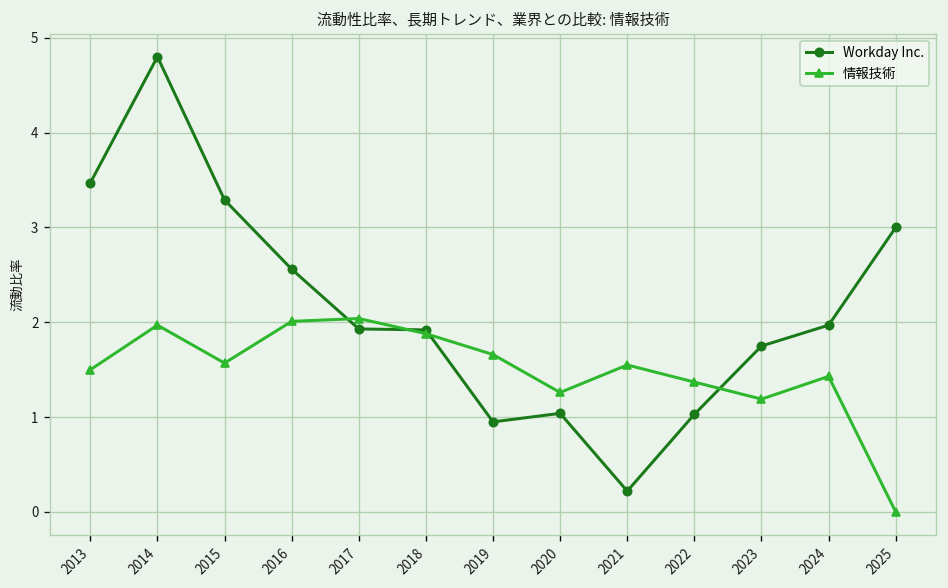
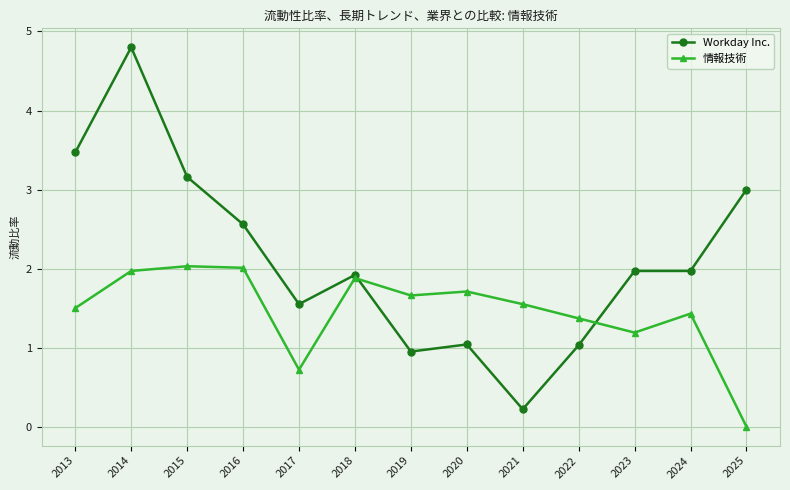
  {
    "Workday Inc.": {
      "2013": 3.5,
      "2014": 4.8,
-     "2015": 3.3,
+     "2015": 3.2,
      "2016": 2.6,
-     "2017": 1.9,
+     "2017": 1.6,
      "2018": 1.9,
      "2019": 1.0,
      "2020": 1.0,
      "2021": 0.2,
      "2022": 1.0,
-     "2023": 1.8,
+     "2023": 2.0,
      "2024": 2.0,
      "2025": 3.0
    },
    "情報技術": {
      "2013": 1.5,
      "2014": 2.0,
-     "2015": 1.6,
+     "2015": 2.0,
      "2016": 2.0,
-     "2017": 2.0,
+     "2017": 0.7,
      "2018": 1.9,
      "2019": 1.7,
-     "2020": 1.3,
+     "2020": 1.7,
      "2021": 1.6,
      "2022": 1.4,
      "2023": 1.2,
      "2024": 1.4,
      "2025": 0.0
    }
  }
